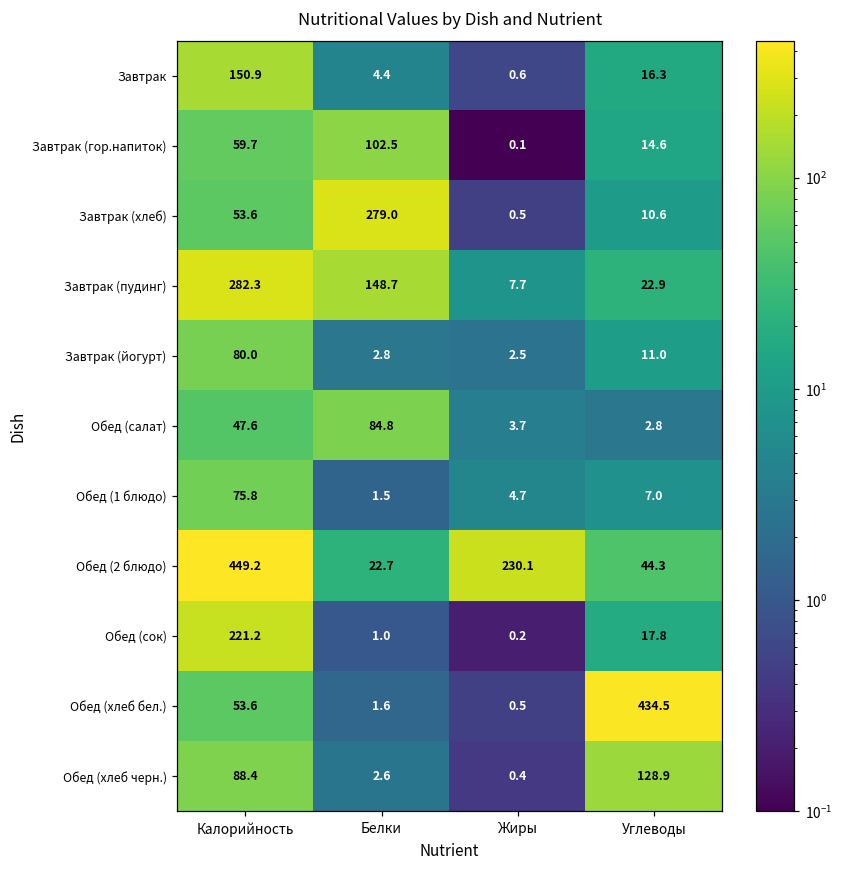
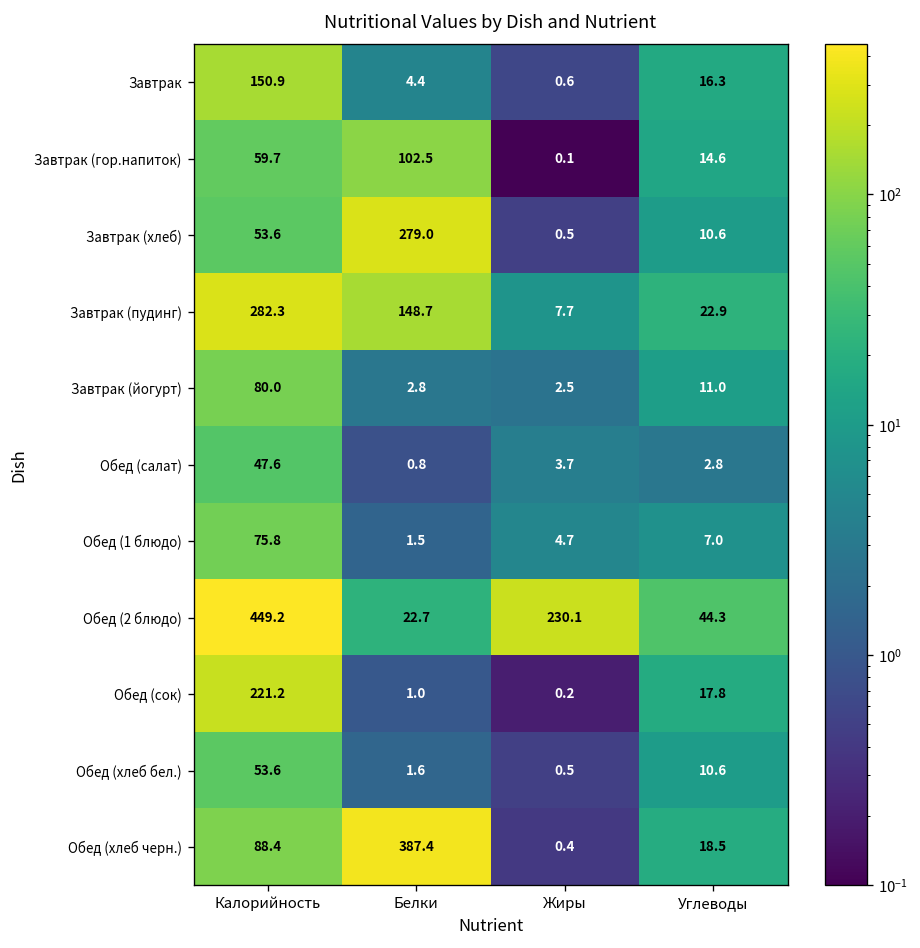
  {
    "Завтрак": {
      "Калорийность": 150.9,
      "Белки": 4.4,
      "Жиры": 0.6,
      "Углеводы": 16.3
    },
    "Завтрак (гор.напиток)": {
      "Калорийность": 59.7,
      "Белки": 102.5,
      "Жиры": 0.1,
      "Углеводы": 14.6
    },
    "Завтрак (хлеб)": {
      "Калорийность": 53.6,
      "Белки": 279.0,
      "Жиры": 0.5,
      "Углеводы": 10.6
    },
    "Завтрак (пудинг)": {
      "Калорийность": 282.3,
      "Белки": 148.7,
      "Жиры": 7.7,
      "Углеводы": 22.9
    },
    "Завтрак (йогурт)": {
      "Калорийность": 80.0,
      "Белки": 2.8,
      "Жиры": 2.5,
      "Углеводы": 11.0
    },
    "Обед (салат)": {
      "Калорийность": 47.6,
-     "Белки": 84.8,
+     "Белки": 0.8,
      "Жиры": 3.7,
      "Углеводы": 2.8
    },
    "Обед (1 блюдо)": {
      "Калорийность": 75.8,
      "Белки": 1.5,
      "Жиры": 4.7,
      "Углеводы": 7.0
    },
    "Обед (2 блюдо)": {
      "Калорийность": 449.2,
      "Белки": 22.7,
      "Жиры": 230.1,
      "Углеводы": 44.3
    },
    "Обед (сок)": {
      "Калорийность": 221.2,
      "Белки": 1.0,
      "Жиры": 0.2,
      "Углеводы": 17.8
    },
    "Обед (хлеб бел.)": {
      "Калорийность": 53.6,
      "Белки": 1.6,
      "Жиры": 0.5,
-     "Углеводы": 434.5
+     "Углеводы": 10.6
    },
    "Обед (хлеб черн.)": {
      "Калорийность": 88.4,
-     "Белки": 2.6,
+     "Белки": 387.4,
      "Жиры": 0.4,
-     "Углеводы": 128.9
+     "Углеводы": 18.5
    }
  }
